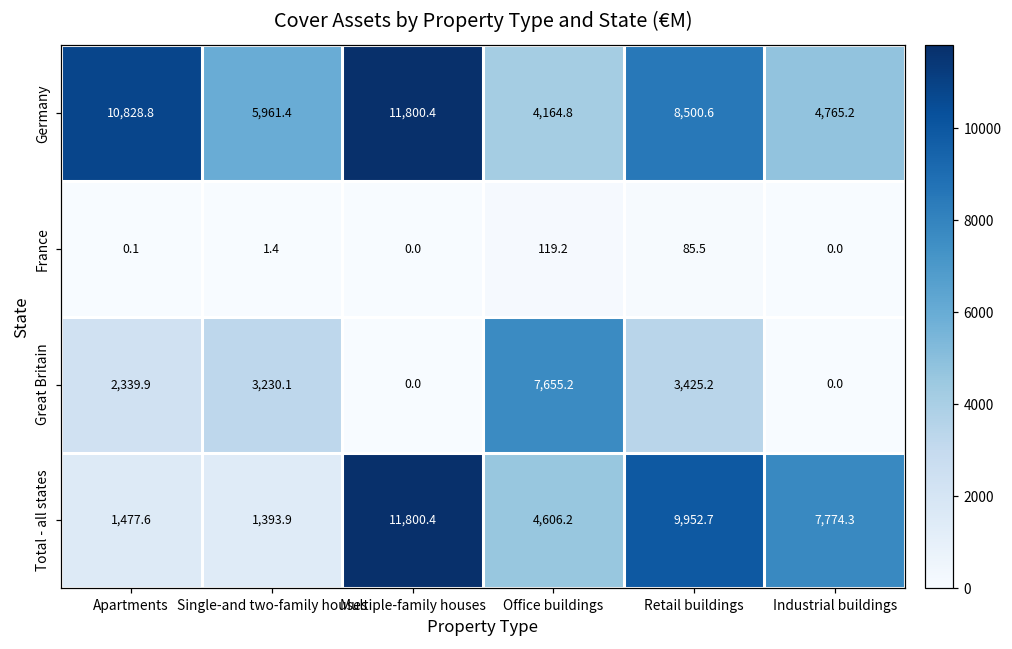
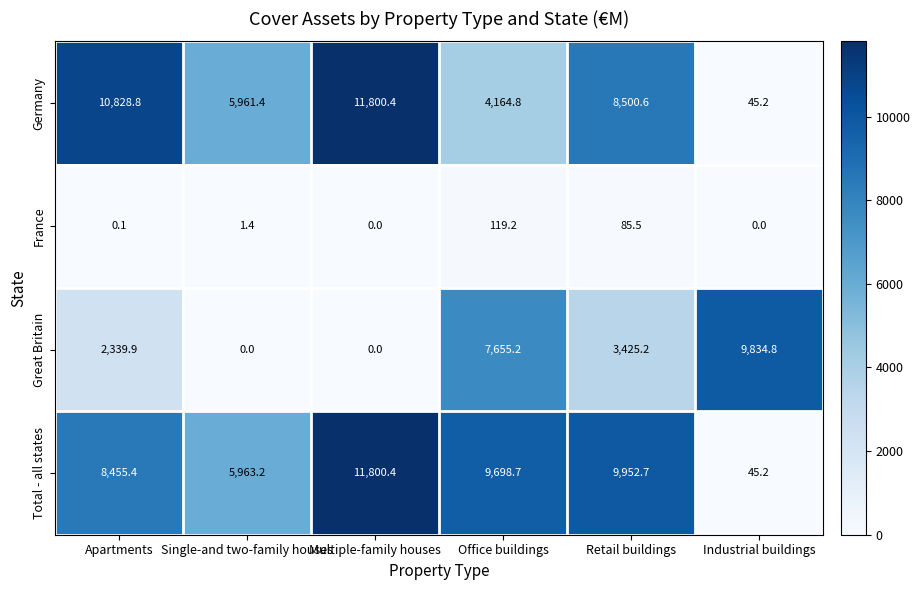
  {
    "Germany": {
      "Apartments": "10,828.8",
      "Single-and two-family houses": "5,961.4",
      "Office buildings": "4,164.8",
      "Retail buildings": "8,500.6",
-     "Industrial buildings": "4,765.2"
+     "Industrial buildings": "45.2"
    },
    "France": {
      "Apartments": "0.1",
      "Single-and two-family houses": "1.4",
      "Office buildings": "119.2",
      "Retail buildings": "85.5",
      "Industrial buildings": "0.0"
    },
    "Great Britain": {
      "Apartments": "2,339.9",
-     "Single-and two-family houses": "3,230.1",
+     "Single-and two-family houses": "0.0",
      "Office buildings": "7,655.2",
      "Retail buildings": "3,425.2",
-     "Industrial buildings": "0.0"
+     "Industrial buildings": "9,834.8"
    },
    "Total - all states": {
-     "Apartments": "1,477.6",
-     "Single-and two-family houses": "1,393.9",
-     "Office buildings": "4,606.2",
+     "Apartments": "8,455.4",
+     "Single-and two-family houses": "5,963.2",
+     "Office buildings": "9,698.7",
      "Retail buildings": "9,952.7",
-     "Industrial buildings": "7,774.3"
+     "Industrial buildings": "45.2"
    }
  }
